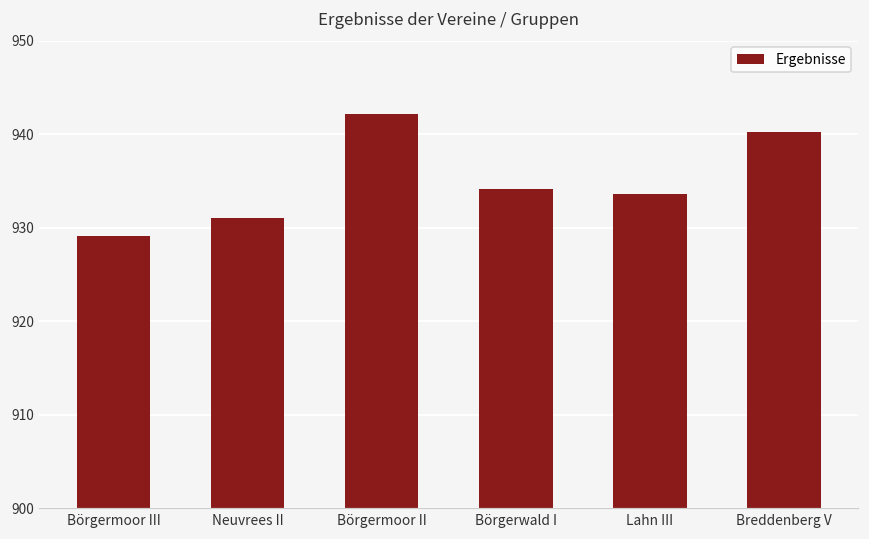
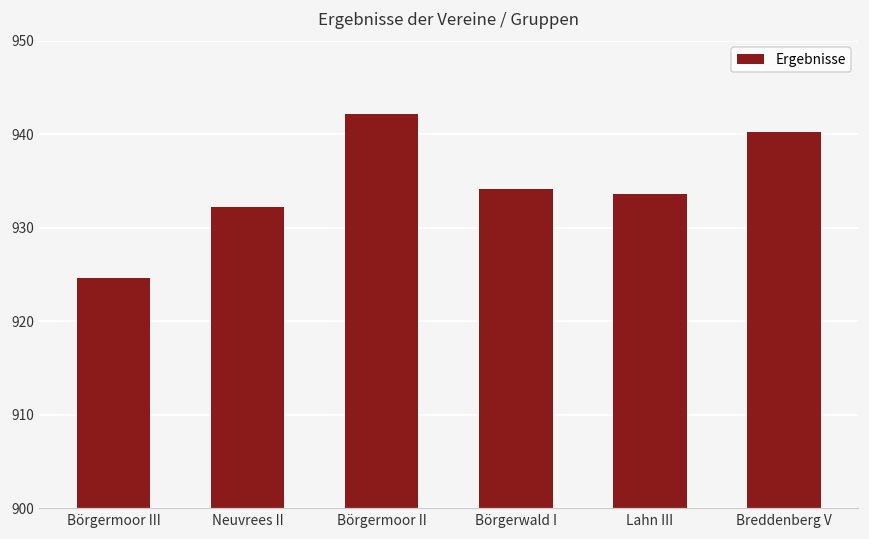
  {
-   "Börgermoor III": 929,
-   "Neuvrees II": 931,
+   "Börgermoor III": 925,
+   "Neuvrees II": 932,
    "Börgermoor II": 942,
    "Börgerwald I": 934,
    "Lahn III": 934,
    "Breddenberg V": 940
  }
